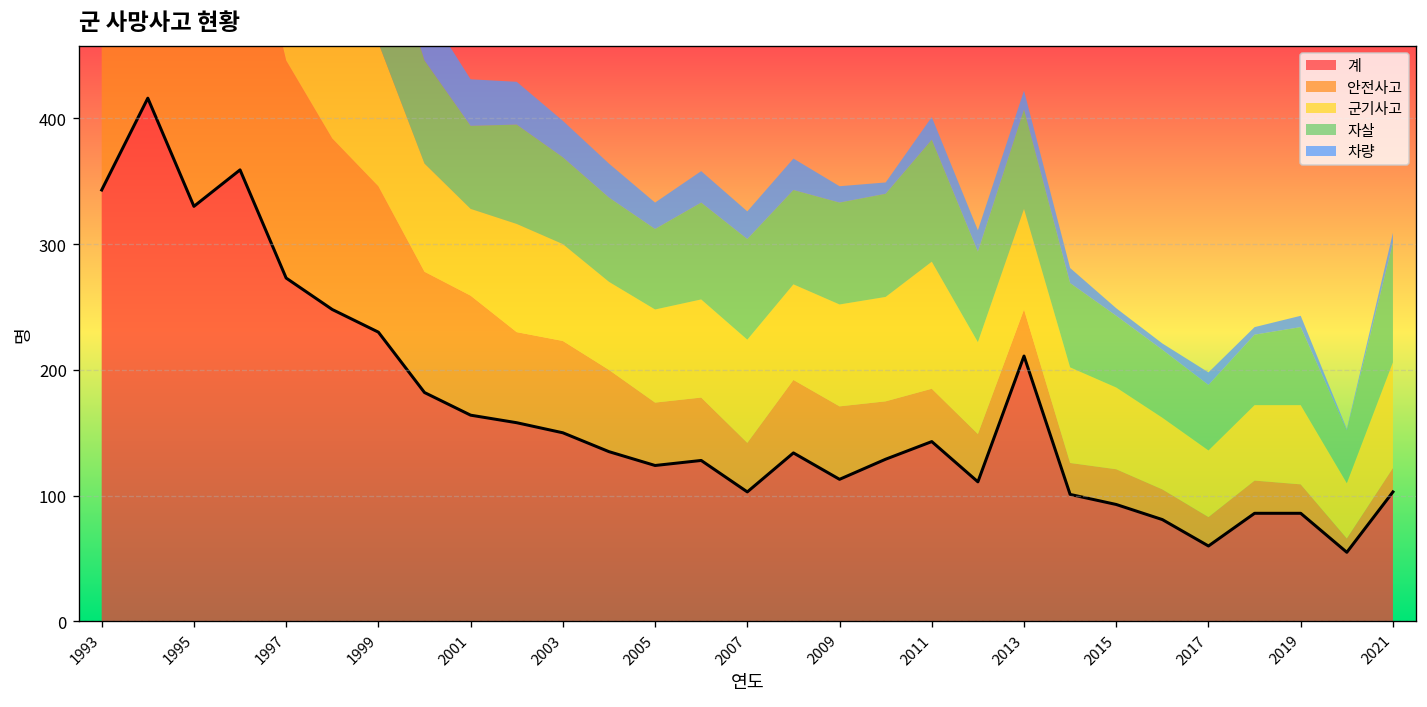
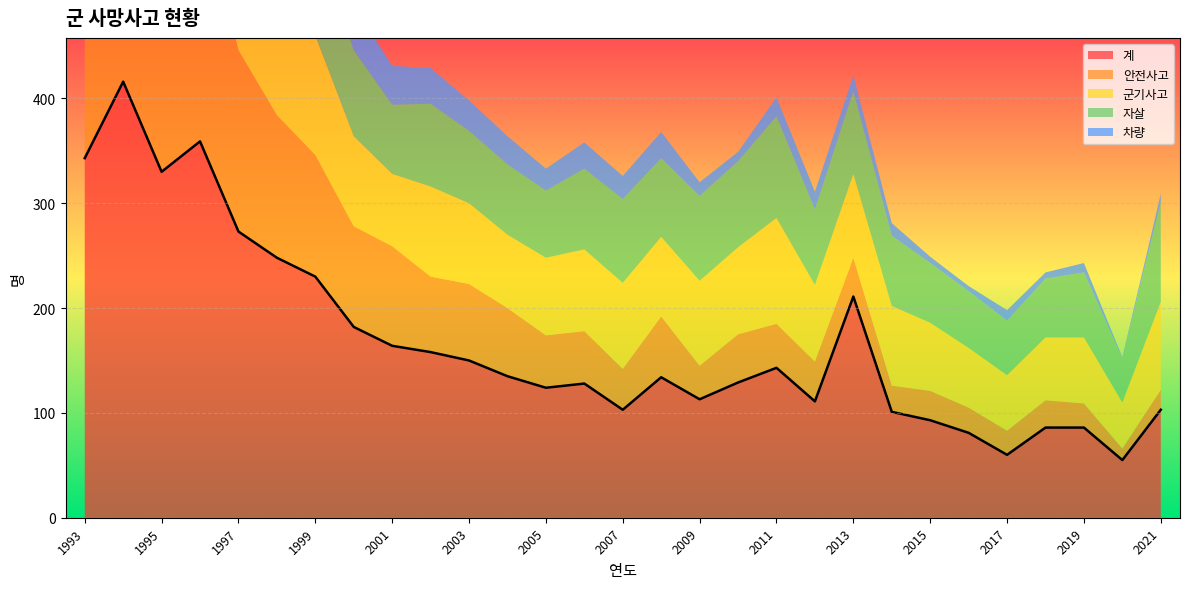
  {
    "계": {
      "1993": 343,
      "1995": 330,
      "1997": 273,
      "1999": 230,
      "2001": 164,
      "2003": 150,
      "2005": 124,
      "2007": 103,
      "2009": 113,
      "2011": 143,
      "2013": 211,
      "2015": 93,
      "2017": 60,
      "2019": 86,
      "2021": 103
    },
    "안전사고": {
      "1997": 173,
      "1999": 116,
      "2001": 95,
      "2003": 73,
      "2005": 50,
      "2007": 39,
-     "2009": 58,
+     "2009": 32,
      "2011": 42,
      "2013": 37,
      "2015": 28,
      "2017": 23,
      "2019": 23,
      "2021": 19
    },
    "군기사고": {
      "2001": 69,
      "2003": 77,
      "2005": 74,
      "2007": 82,
      "2009": 81,
      "2011": 101,
      "2013": 80,
      "2015": 65,
      "2017": 53,
      "2019": 63,
      "2021": 84
    },
    "자살": {
      "2001": 66,
      "2003": 69,
      "2005": 64,
      "2007": 80,
      "2009": 81,
      "2011": 97,
      "2013": 79,
      "2015": 57,
      "2017": 52,
      "2019": 62,
      "2021": 95
    },
    "차량": {
      "2001": 37,
      "2003": 29,
      "2005": 21,
      "2007": 22,
      "2009": 13,
      "2011": 18,
      "2013": 15,
      "2015": 6,
      "2017": 10,
      "2019": 9,
      "2021": 8
    }
  }
